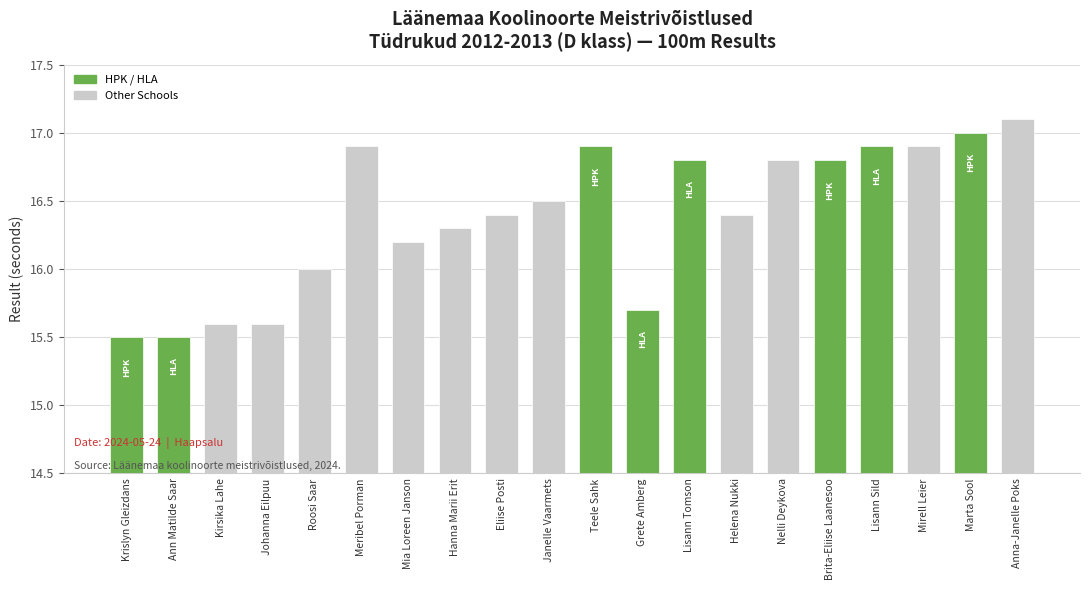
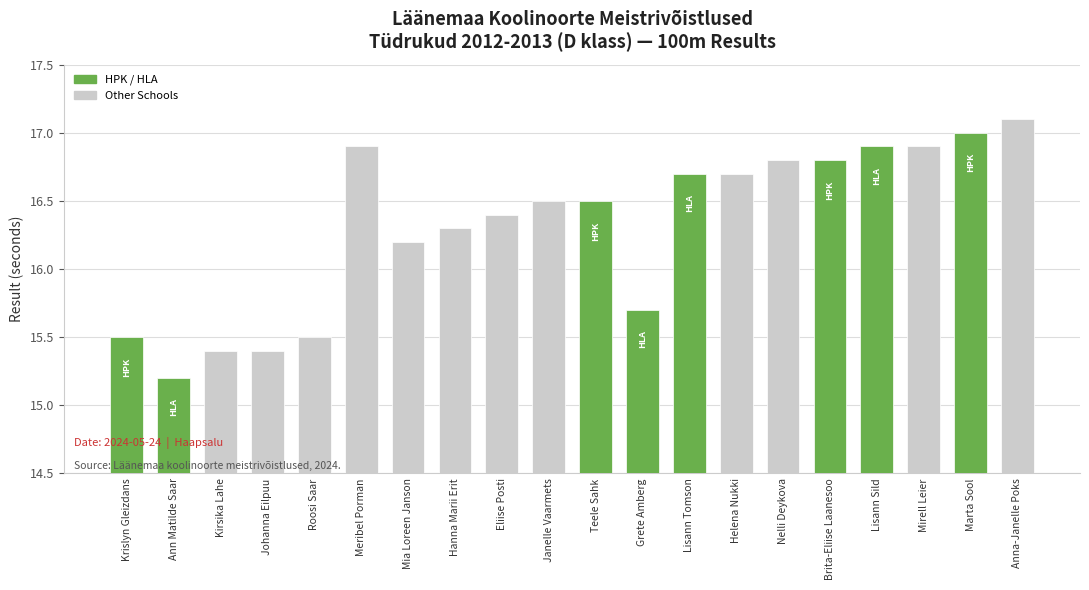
  {
    "Krislyn Gleizdans": 15.5,
-   "Ann Matilde Saar": 15.5,
-   "Kirsika Lahe": 15.6,
-   "Johanna Eilpuu": 15.6,
-   "Roosi Saar": 16.0,
+   "Ann Matilde Saar": 15.2,
+   "Kirsika Lahe": 15.4,
+   "Johanna Eilpuu": 15.4,
+   "Roosi Saar": 15.5,
    "Meribel Porman": 16.9,
    "Mia Loreen Janson": 16.2,
    "Hanna Marii Erit": 16.3,
    "Eliise Posti": 16.4,
    "Janelle Vaarmets": 16.5,
-   "Teele Sahk": 16.9,
+   "Teele Sahk": 16.5,
    "Grete Amberg": 15.7,
-   "Lisann Tomson": 16.8,
-   "Helena Nukki": 16.4,
+   "Lisann Tomson": 16.7,
+   "Helena Nukki": 16.7,
    "Nelli Deykova": 16.8,
    "Brita-Eliise Laanesoo": 16.8,
    "Lisann Sild": 16.9,
    "Mirell Leier": 16.9,
    "Marta Sool": 17.0,
    "Anna-Janelle Poks": 17.1
  }
